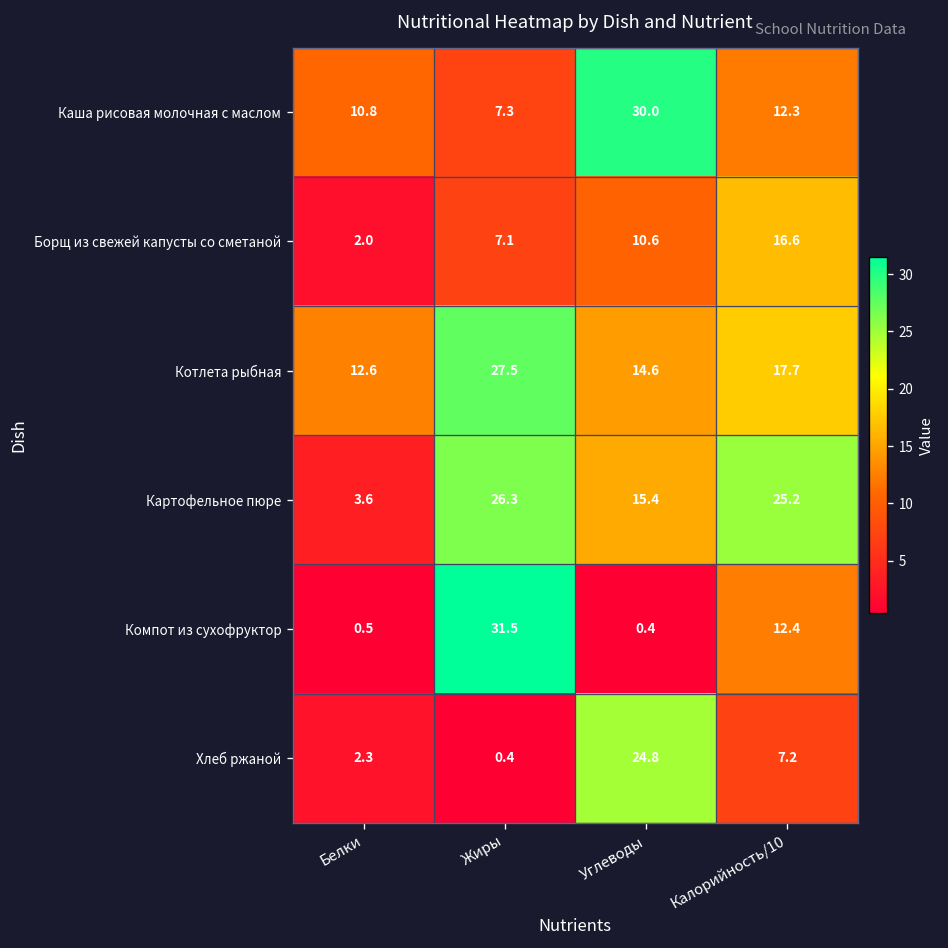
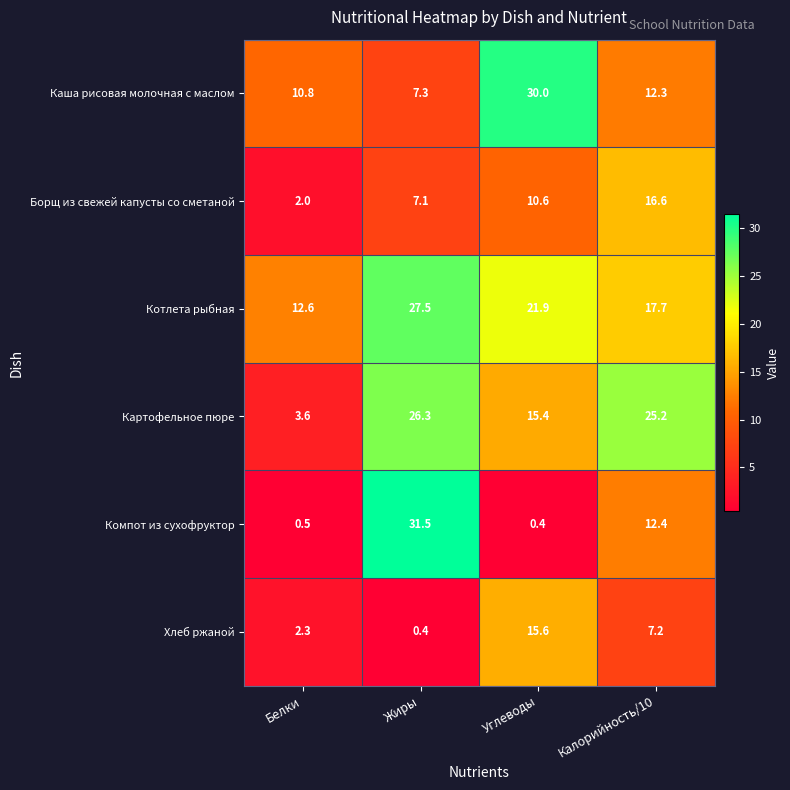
  {
    "Каша рисовая молочная с маслом": {
      "Белки": 10.8,
      "Жиры": 7.3,
      "Углеводы": 30.0,
      "Калорийность/10": 12.3
    },
    "Борщ из свежей капусты со сметаной": {
      "Белки": 2.0,
      "Жиры": 7.1,
      "Углеводы": 10.6,
      "Калорийность/10": 16.6
    },
    "Котлета рыбная": {
      "Белки": 12.6,
      "Жиры": 27.5,
-     "Углеводы": 14.6,
+     "Углеводы": 21.9,
      "Калорийность/10": 17.7
    },
    "Картофельное пюре": {
      "Белки": 3.6,
      "Жиры": 26.3,
      "Углеводы": 15.4,
      "Калорийность/10": 25.2
    },
    "Компот из сухофруктор": {
      "Белки": 0.5,
      "Жиры": 31.5,
      "Углеводы": 0.4,
      "Калорийность/10": 12.4
    },
    "Хлеб ржаной": {
      "Белки": 2.3,
      "Жиры": 0.4,
-     "Углеводы": 24.8,
+     "Углеводы": 15.6,
      "Калорийность/10": 7.2
    }
  }
